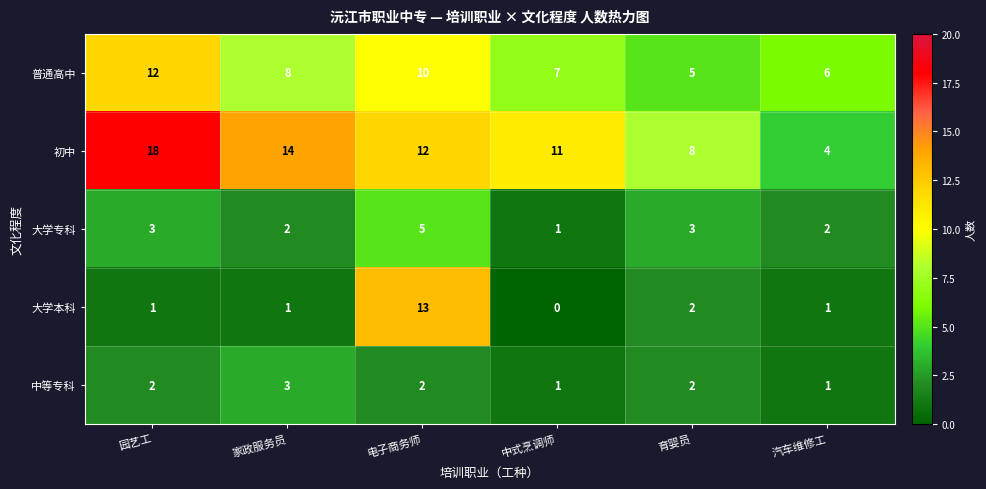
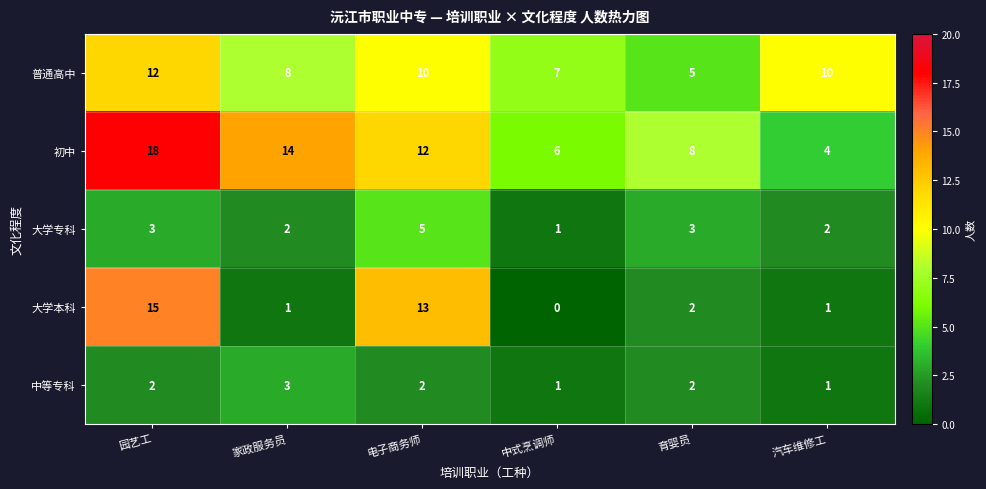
  {
    "普通高中": {
      "园艺工": 12,
      "家政服务员": 8,
      "电子商务师": 10,
      "中式烹调师": 7,
      "育婴员": 5,
-     "汽车维修工": 6
+     "汽车维修工": 10
    },
    "初中": {
      "园艺工": 18,
      "家政服务员": 14,
      "电子商务师": 12,
-     "中式烹调师": 11,
+     "中式烹调师": 6,
      "育婴员": 8,
      "汽车维修工": 4
    },
    "大学专科": {
      "园艺工": 3,
      "家政服务员": 2,
      "电子商务师": 5,
      "中式烹调师": 1,
      "育婴员": 3,
      "汽车维修工": 2
    },
    "大学本科": {
-     "园艺工": 1,
+     "园艺工": 15,
      "家政服务员": 1,
      "电子商务师": 13,
      "中式烹调师": 0,
      "育婴员": 2,
      "汽车维修工": 1
    },
    "中等专科": {
      "园艺工": 2,
      "家政服务员": 3,
      "电子商务师": 2,
      "中式烹调师": 1,
      "育婴员": 2,
      "汽车维修工": 1
    }
  }
